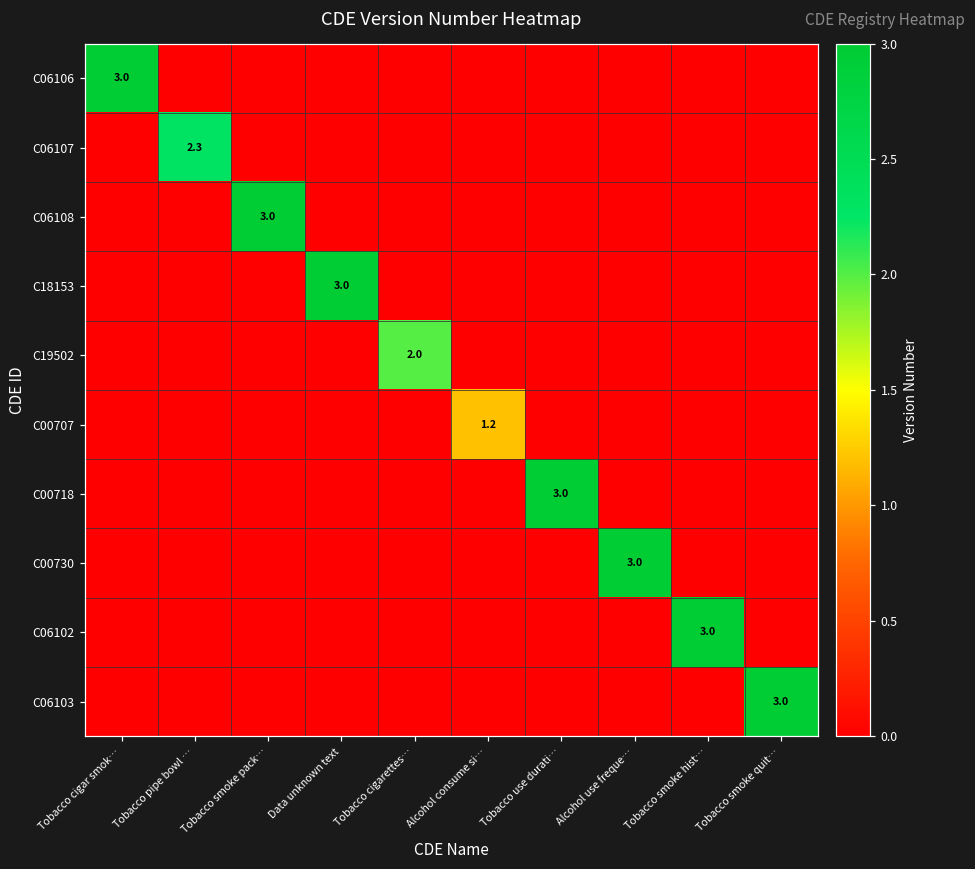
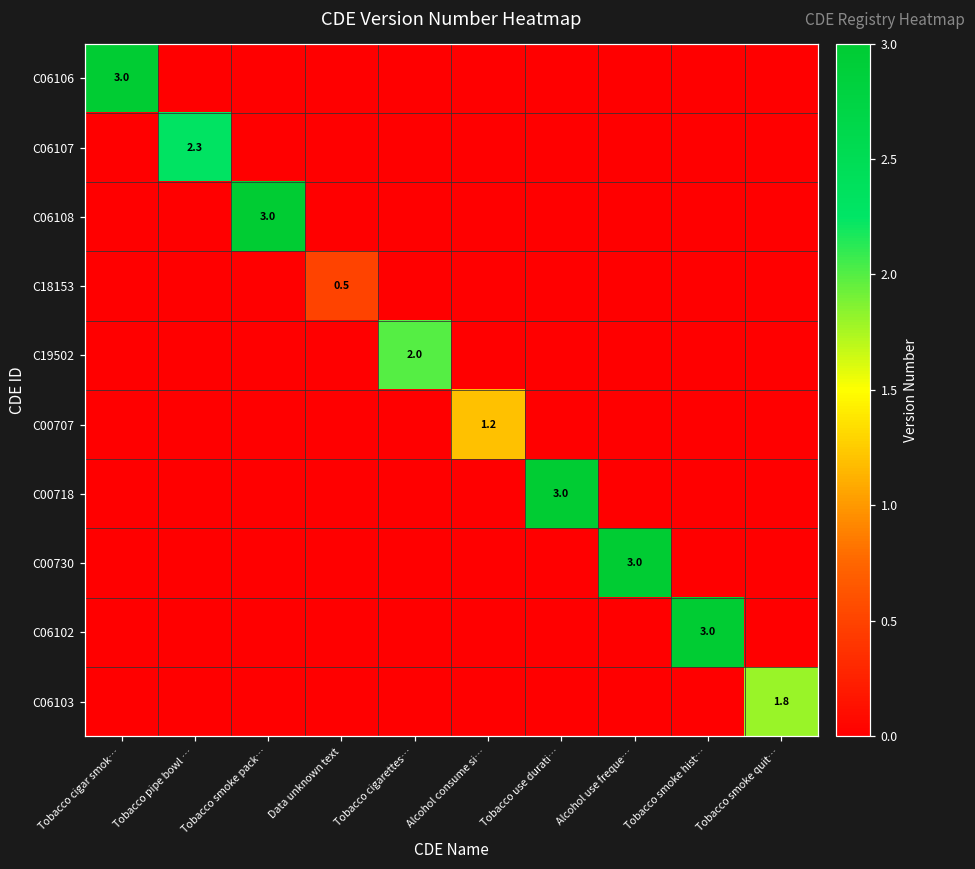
  {
    "C06106": {
      "Tobacco cigar smok…": 3.0
    },
    "C06107": {
      "Tobacco pipe bowl …": 2.3
    },
    "C06108": {
      "Tobacco smoke pack…": 3.0
    },
    "C18153": {
-     "Data unknown text": 3.0
+     "Data unknown text": 0.5
    },
    "C19502": {
      "Tobacco cigarettes…": 2.0
    },
    "C00707": {
      "Alcohol consume si…": 1.2
    },
    "C00718": {
      "Tobacco use durati…": 3.0
    },
    "C00730": {
      "Alcohol use freque…": 3.0
    },
    "C06102": {
      "Tobacco smoke hist…": 3.0
    },
    "C06103": {
-     "Tobacco smoke quit…": 3.0
+     "Tobacco smoke quit…": 1.8
    }
  }
